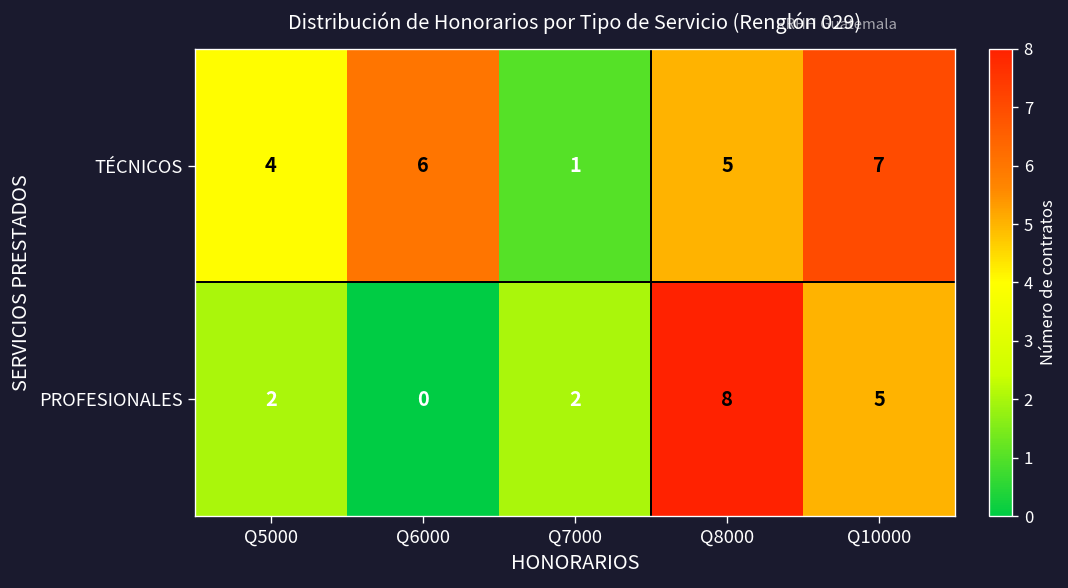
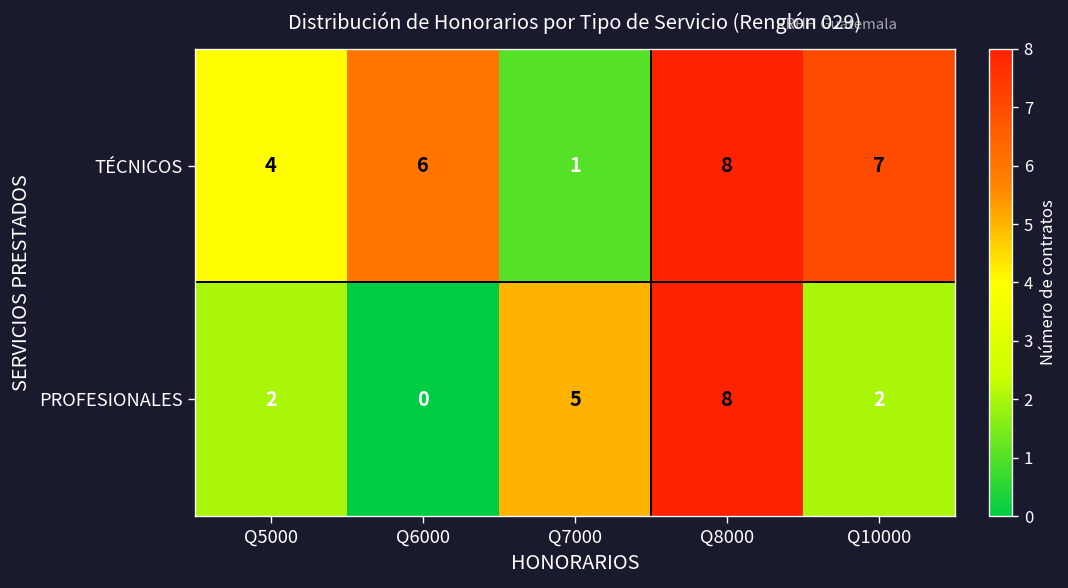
  {
    "TÉCNICOS": {
      "Q5000": 4,
      "Q6000": 6,
      "Q7000": 1,
-     "Q8000": 5,
+     "Q8000": 8,
      "Q10000": 7
    },
    "PROFESIONALES": {
      "Q5000": 2,
      "Q6000": 0,
-     "Q7000": 2,
+     "Q7000": 5,
      "Q8000": 8,
-     "Q10000": 5
+     "Q10000": 2
    }
  }
